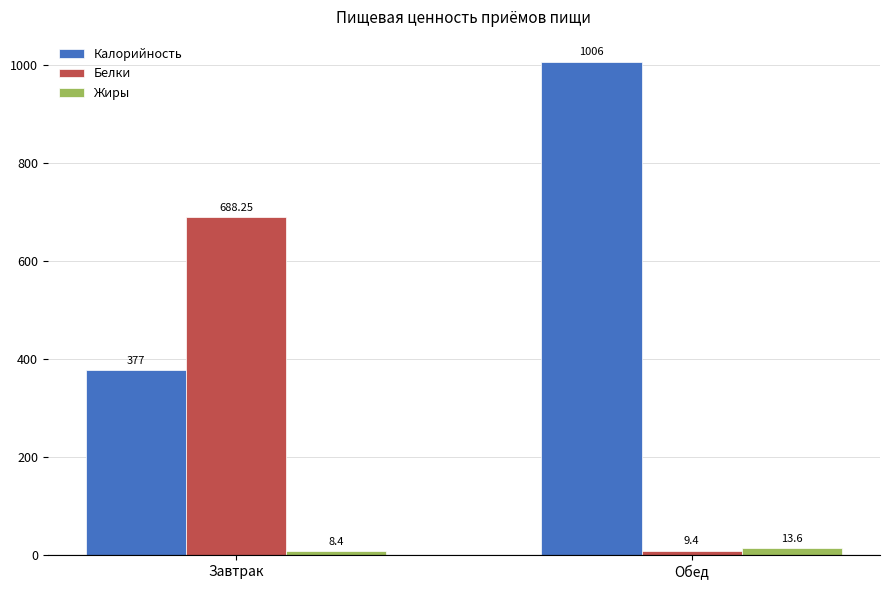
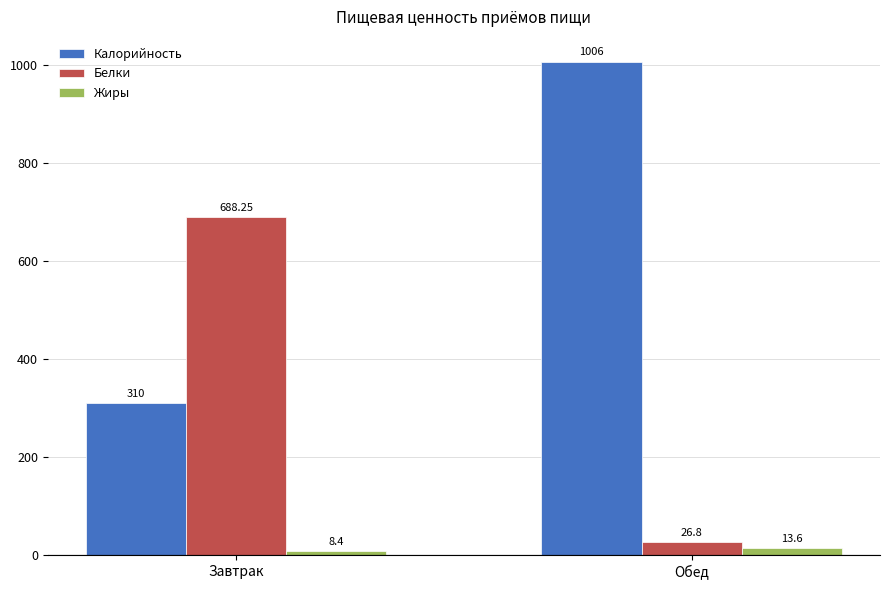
  {
    "Калорийность": {
-     "Завтрак": 377,
+     "Завтрак": 310,
      "Обед": 1006
    },
    "Белки": {
      "Завтрак": 688.25,
-     "Обед": 9.4
+     "Обед": 26.8
    },
    "Жиры": {
      "Завтрак": 8.4,
      "Обед": 13.6
    }
  }
